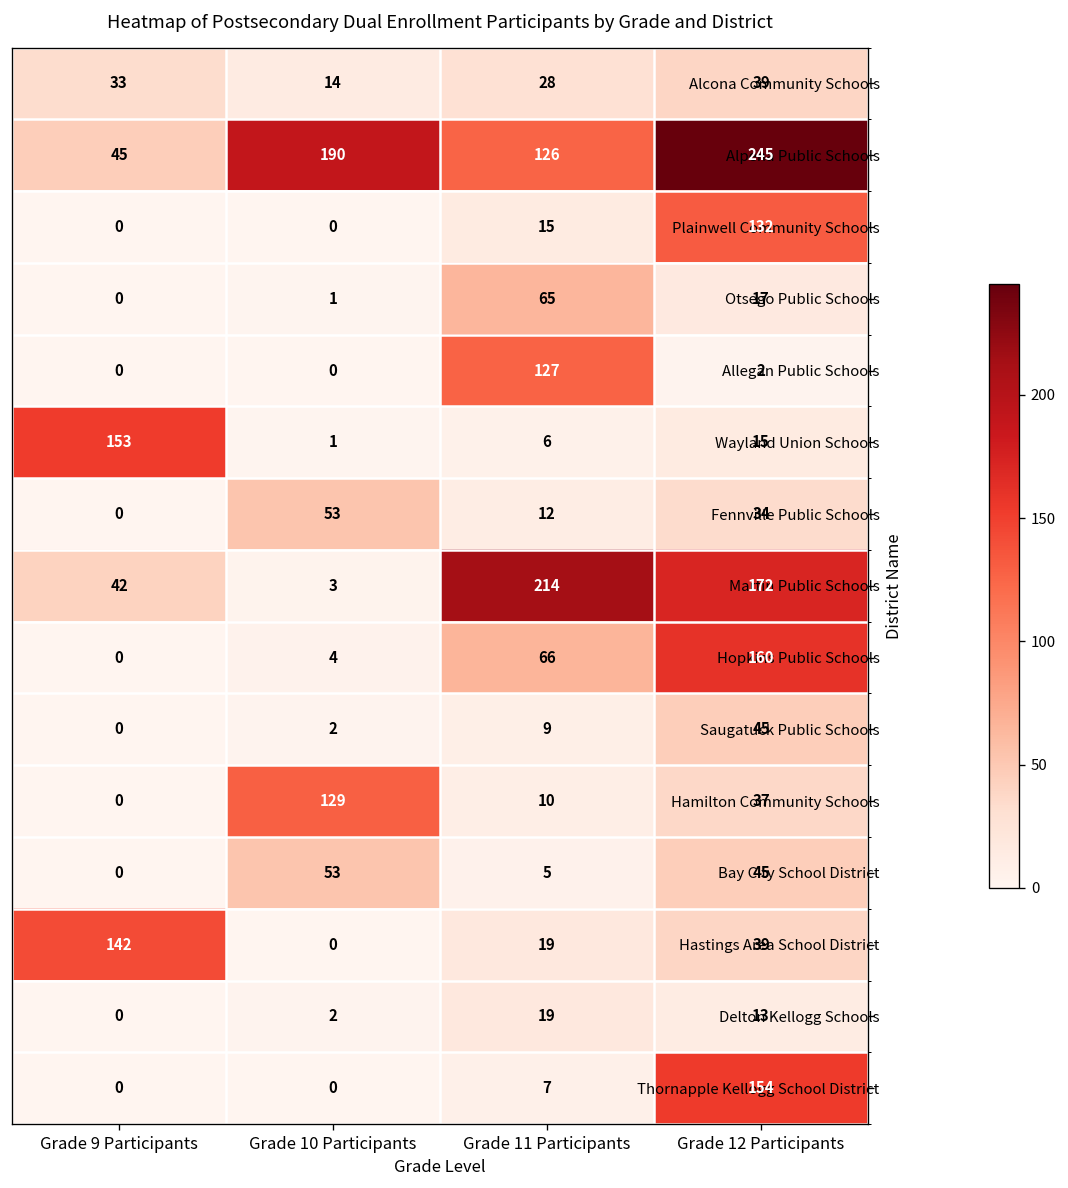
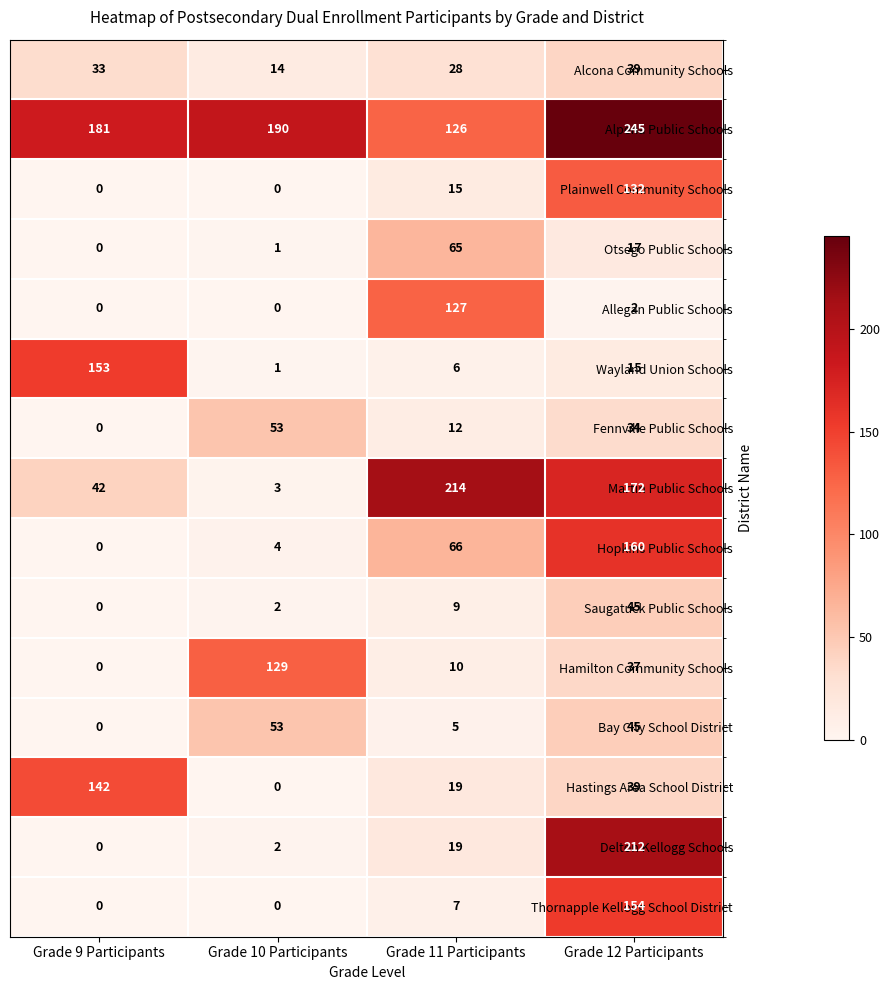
  {
    "Alcona Community Schools": {
      "Grade 9 Participants": 33,
      "Grade 10 Participants": 14,
      "Grade 11 Participants": 28,
      "Grade 12 Participants": 39
    },
    "Alpena Public Schools": {
-     "Grade 9 Participants": 45,
+     "Grade 9 Participants": 181,
      "Grade 10 Participants": 190,
      "Grade 11 Participants": 126,
      "Grade 12 Participants": 245
    },
    "Plainwell Community Schools": {
      "Grade 9 Participants": 0,
      "Grade 10 Participants": 0,
      "Grade 11 Participants": 15,
      "Grade 12 Participants": 132
    },
    "Otsego Public Schools": {
      "Grade 9 Participants": 0,
      "Grade 10 Participants": 1,
      "Grade 11 Participants": 65,
      "Grade 12 Participants": 17
    },
    "Allegan Public Schools": {
      "Grade 9 Participants": 0,
      "Grade 10 Participants": 0,
      "Grade 11 Participants": 127,
      "Grade 12 Participants": 2
    },
    "Wayland Union Schools": {
      "Grade 9 Participants": 153,
      "Grade 10 Participants": 1,
      "Grade 11 Participants": 6,
      "Grade 12 Participants": 15
    },
    "Fennville Public Schools": {
      "Grade 9 Participants": 0,
      "Grade 10 Participants": 53,
      "Grade 11 Participants": 12,
      "Grade 12 Participants": 34
    },
    "Martin Public Schools": {
      "Grade 9 Participants": 42,
      "Grade 10 Participants": 3,
      "Grade 11 Participants": 214,
      "Grade 12 Participants": 172
    },
    "Hopkins Public Schools": {
      "Grade 9 Participants": 0,
      "Grade 10 Participants": 4,
      "Grade 11 Participants": 66,
      "Grade 12 Participants": 160
    },
    "Saugatuck Public Schools": {
      "Grade 9 Participants": 0,
      "Grade 10 Participants": 2,
      "Grade 11 Participants": 9,
      "Grade 12 Participants": 45
    },
    "Hamilton Community Schools": {
      "Grade 9 Participants": 0,
      "Grade 10 Participants": 129,
      "Grade 11 Participants": 10,
      "Grade 12 Participants": 37
    },
    "Bay City School District": {
      "Grade 9 Participants": 0,
      "Grade 10 Participants": 53,
      "Grade 11 Participants": 5,
      "Grade 12 Participants": 45
    },
    "Hastings Area School District": {
      "Grade 9 Participants": 142,
      "Grade 10 Participants": 0,
      "Grade 11 Participants": 19,
      "Grade 12 Participants": 39
    },
    "Delton Kellogg Schools": {
      "Grade 9 Participants": 0,
      "Grade 10 Participants": 2,
      "Grade 11 Participants": 19,
-     "Grade 12 Participants": 13
+     "Grade 12 Participants": 212
    },
    "Thornapple Kellogg School District": {
      "Grade 9 Participants": 0,
      "Grade 10 Participants": 0,
      "Grade 11 Participants": 7,
      "Grade 12 Participants": 154
    }
  }
